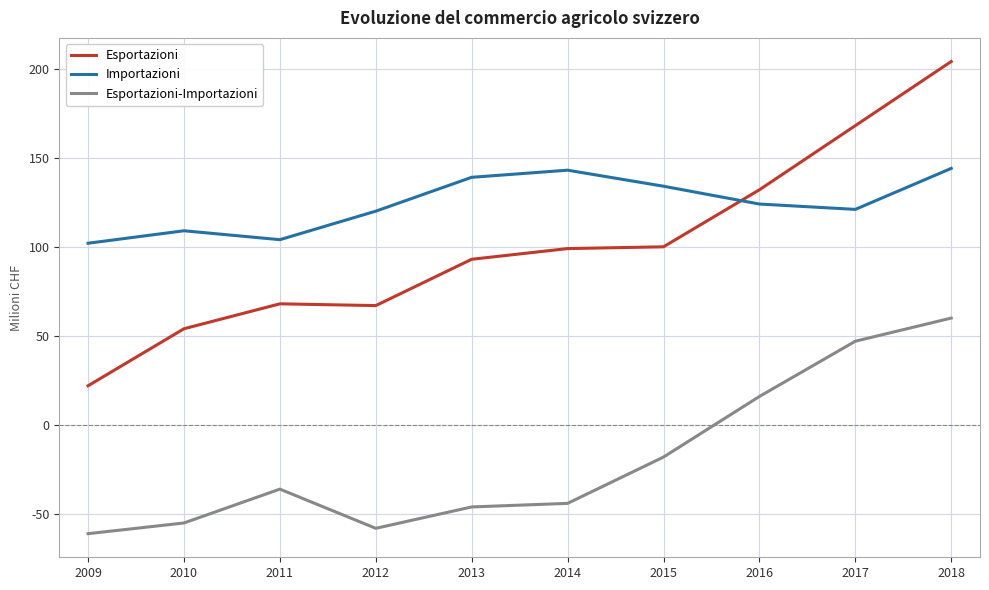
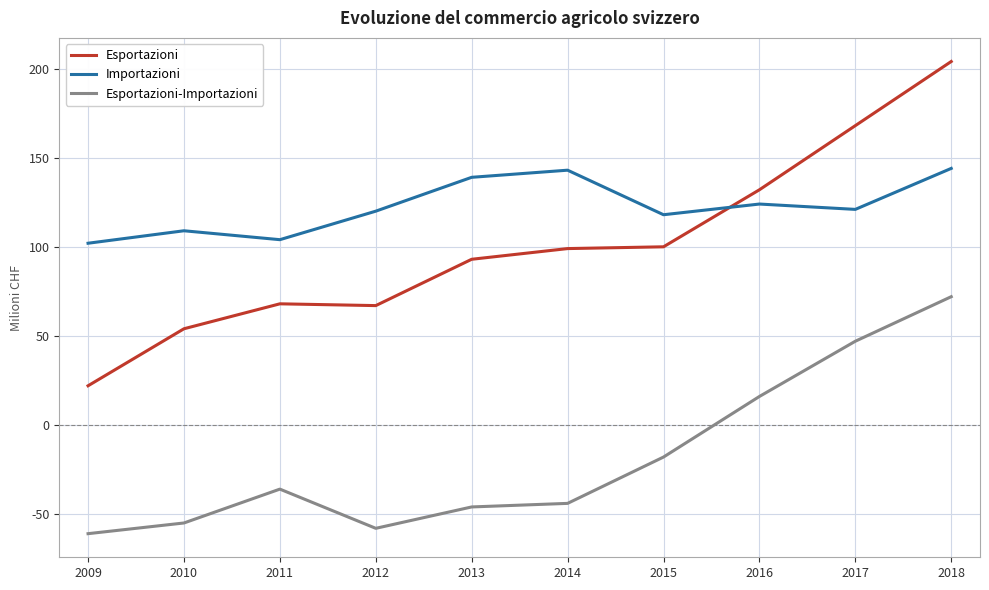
  {
    "Esportazioni": {
      "2009": 22,
      "2010": 54,
      "2011": 68,
      "2012": 67,
      "2013": 93,
      "2014": 99,
      "2015": 100,
      "2016": 132,
      "2017": 168,
      "2018": 204
    },
    "Importazioni": {
      "2009": 102,
      "2010": 109,
      "2011": 104,
      "2012": 120,
      "2013": 139,
      "2014": 143,
-     "2015": 134,
+     "2015": 118,
      "2016": 124,
      "2017": 121,
      "2018": 144
    },
    "Esportazioni-Importazioni": {
      "2009": -61,
      "2010": -55,
      "2011": -36,
      "2012": -58,
      "2013": -46,
      "2014": -44,
      "2015": -18,
      "2016": 16,
      "2017": 47,
-     "2018": 60
+     "2018": 72
    }
  }
